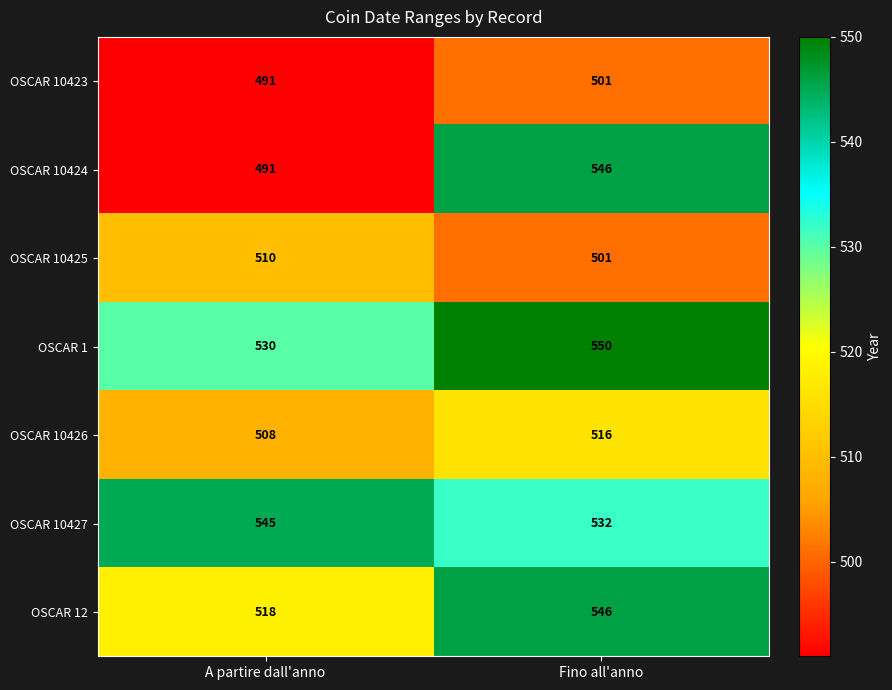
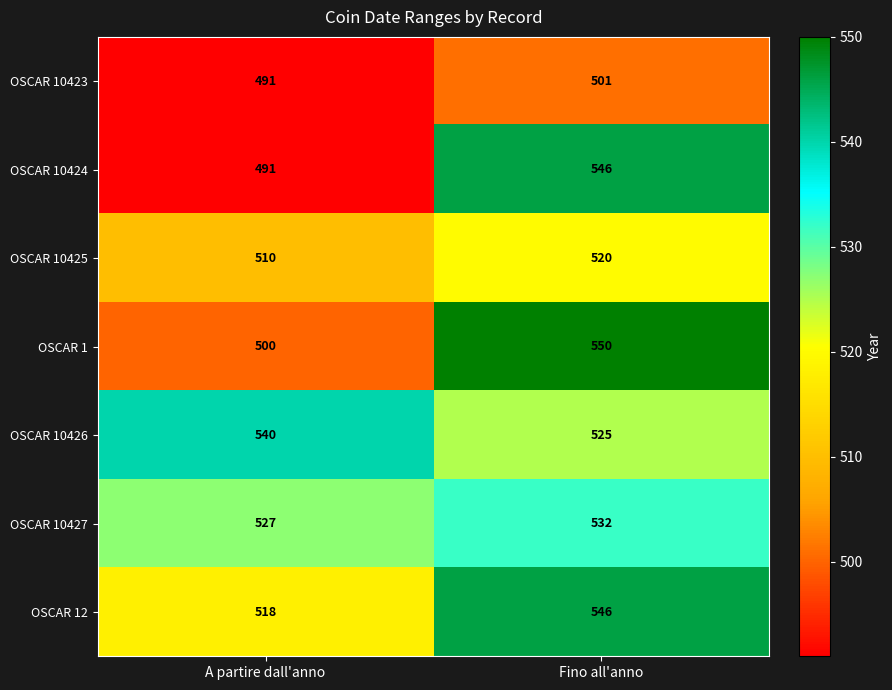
  {
    "OSCAR 10423": {
      "A partire dall'anno": 491,
      "Fino all'anno": 501
    },
    "OSCAR 10424": {
      "A partire dall'anno": 491,
      "Fino all'anno": 546
    },
    "OSCAR 10425": {
      "A partire dall'anno": 510,
-     "Fino all'anno": 501
+     "Fino all'anno": 520
    },
    "OSCAR 1": {
-     "A partire dall'anno": 530,
+     "A partire dall'anno": 500,
      "Fino all'anno": 550
    },
    "OSCAR 10426": {
-     "A partire dall'anno": 508,
-     "Fino all'anno": 516
+     "A partire dall'anno": 540,
+     "Fino all'anno": 525
    },
    "OSCAR 10427": {
-     "A partire dall'anno": 545,
+     "A partire dall'anno": 527,
      "Fino all'anno": 532
    },
    "OSCAR 12": {
      "A partire dall'anno": 518,
      "Fino all'anno": 546
    }
  }
